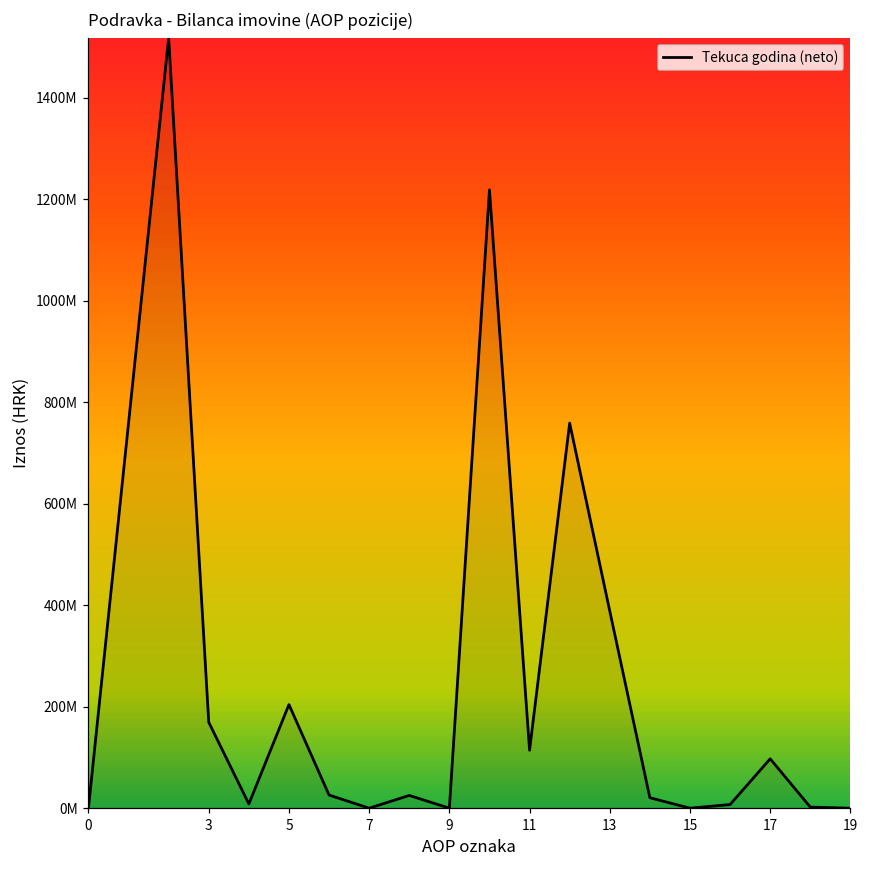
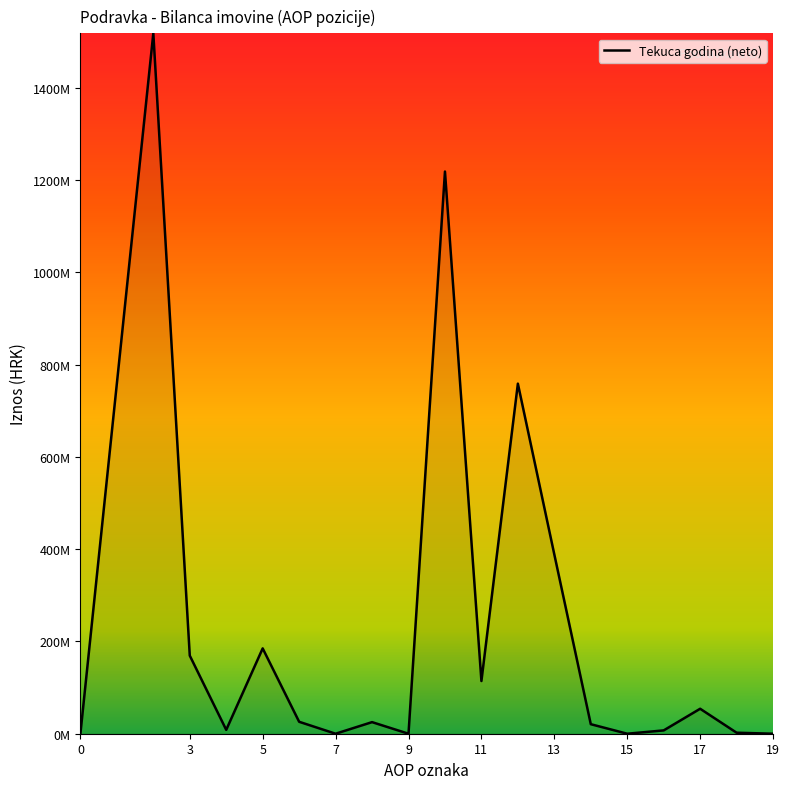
  {
    "0": 0,
    "3": 170000000,
-   "5": 200000000,
+   "5": 180000000,
    "7": 0,
    "9": 0,
    "11": 110000000,
    "13": 390000000,
    "15": 0,
-   "17": 100000000,
+   "17": 50000000,
    "19": 0
  }
